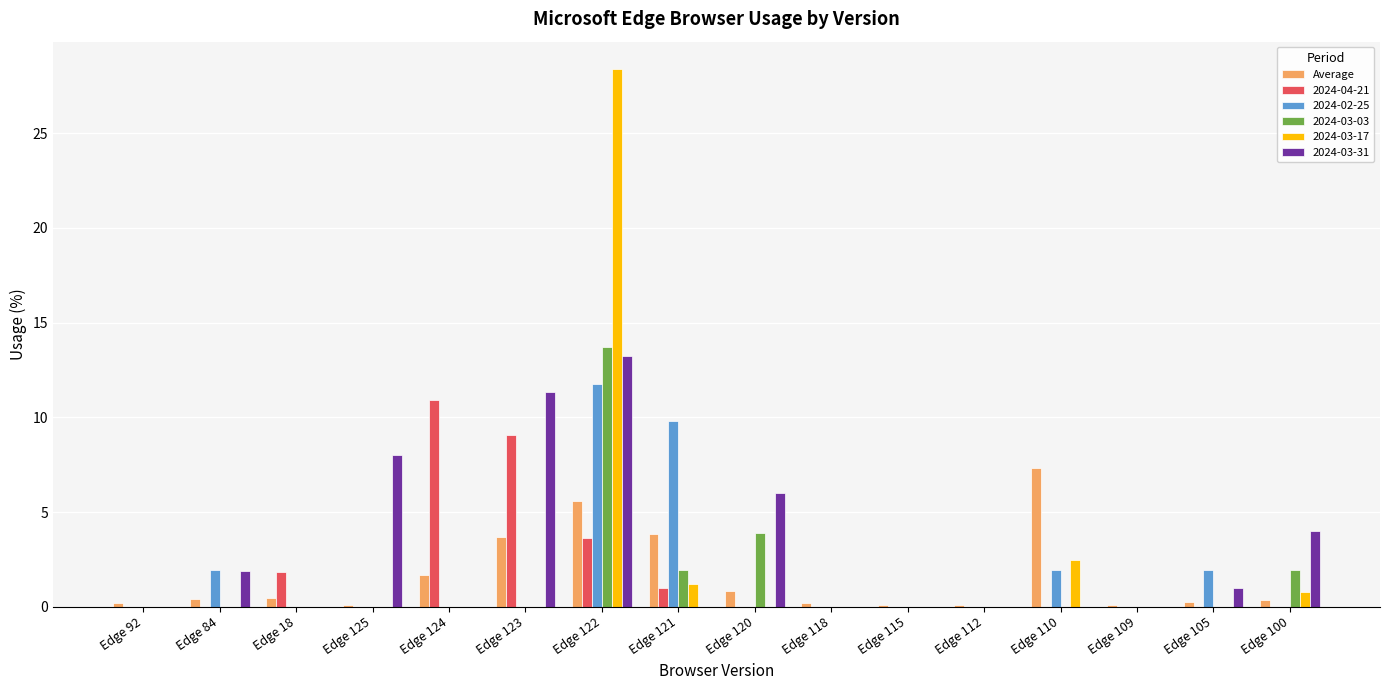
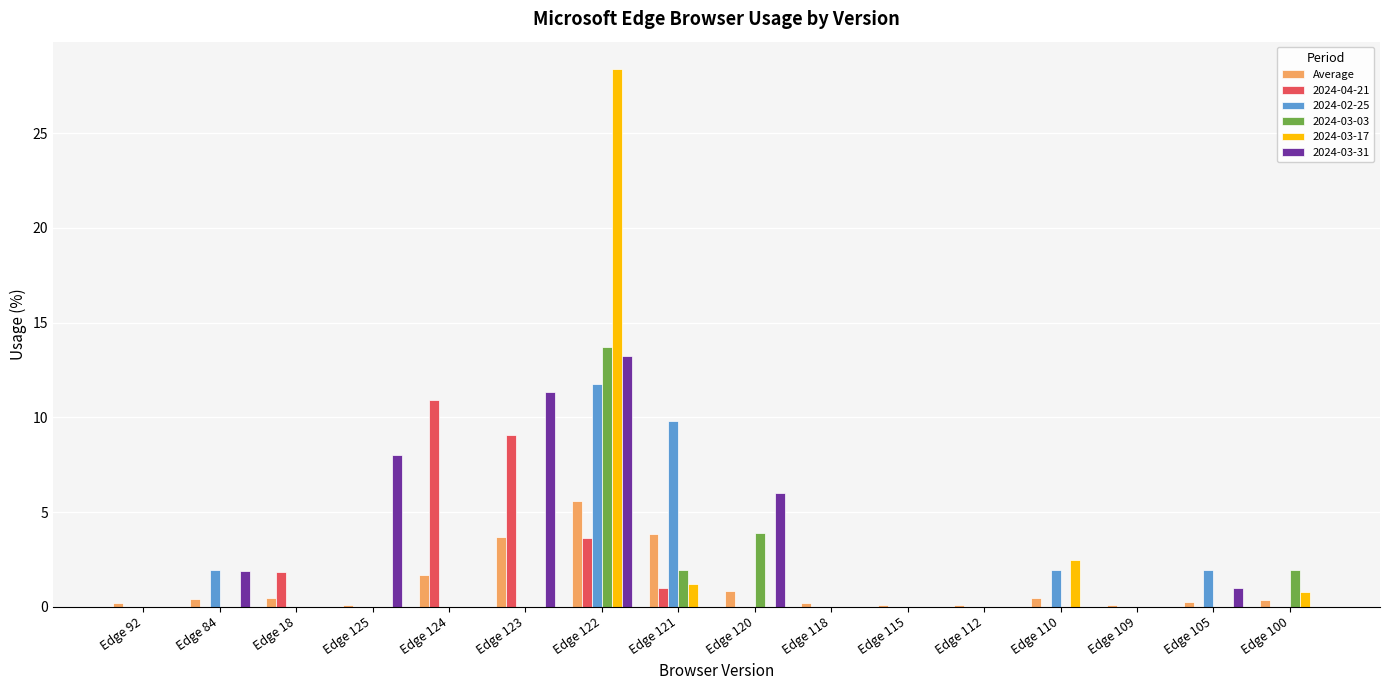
  {
    "Average": {
      "Edge 92": 0.2,
      "Edge 84": 0.4,
      "Edge 18": 0.4,
      "Edge 124": 1.7,
      "Edge 123": 3.7,
      "Edge 122": 5.6,
      "Edge 121": 3.9,
      "Edge 120": 0.8,
      "Edge 118": 0.2,
-     "Edge 110": 7.3,
+     "Edge 110": 0.4,
      "Edge 105": 0.2,
      "Edge 100": 0.4
    },
    "2024-04-21": {
      "Edge 92": 0.0,
      "Edge 84": 0.0,
      "Edge 18": 1.8,
      "Edge 125": 0.0,
      "Edge 124": 10.9,
      "Edge 123": 9.1,
      "Edge 122": 3.6,
      "Edge 121": 1.0,
      "Edge 120": 0.0,
      "Edge 118": 0.0,
      "Edge 115": 0.0,
      "Edge 112": 0.0,
      "Edge 110": 0.0,
      "Edge 109": 0.0,
      "Edge 105": 0.0,
      "Edge 100": 0.0
    },
    "2024-02-25": {
      "Edge 92": 0.0,
      "Edge 84": 2.0,
      "Edge 18": 0.0,
      "Edge 125": 0.0,
      "Edge 124": 0.0,
      "Edge 123": 0.0,
      "Edge 122": 11.8,
      "Edge 121": 9.8,
      "Edge 120": 0.0,
      "Edge 118": 0.0,
      "Edge 115": 0.0,
      "Edge 112": 0.0,
      "Edge 110": 2.0,
      "Edge 109": 0.0,
      "Edge 105": 2.0,
      "Edge 100": 0.0
    },
    "2024-03-03": {
      "Edge 92": 0.0,
      "Edge 84": 0.0,
      "Edge 18": 0.0,
      "Edge 125": 0.0,
      "Edge 124": 0.0,
      "Edge 123": 0.0,
      "Edge 122": 13.7,
      "Edge 121": 2.0,
      "Edge 120": 3.9,
      "Edge 118": 0.0,
      "Edge 115": 0.0,
      "Edge 112": 0.0,
      "Edge 110": 0.0,
      "Edge 109": 0.0,
      "Edge 105": 0.0,
      "Edge 100": 2.0
    },
    "2024-03-17": {
      "Edge 92": 0.0,
      "Edge 84": 0.0,
      "Edge 18": 0.0,
      "Edge 125": 0.0,
      "Edge 124": 0.0,
      "Edge 123": 0.0,
      "Edge 122": 28.4,
      "Edge 121": 1.2,
      "Edge 120": 0.0,
      "Edge 118": 0.0,
      "Edge 115": 0.0,
      "Edge 112": 0.0,
      "Edge 110": 2.5,
      "Edge 109": 0.0,
      "Edge 105": 0.0,
      "Edge 100": 0.8
    },
    "2024-03-31": {
      "Edge 92": 0,
      "Edge 84": 2,
      "Edge 18": 0,
      "Edge 125": 8,
      "Edge 124": 0,
      "Edge 123": 11.3,
      "Edge 122": 13.2,
      "Edge 121": 0,
      "Edge 120": 6,
      "Edge 118": 0,
      "Edge 115": 0,
      "Edge 112": 0,
      "Edge 110": 0,
      "Edge 109": 0,
      "Edge 105": 1,
-     "Edge 100": 4
+     "Edge 100": 0
    }
  }
